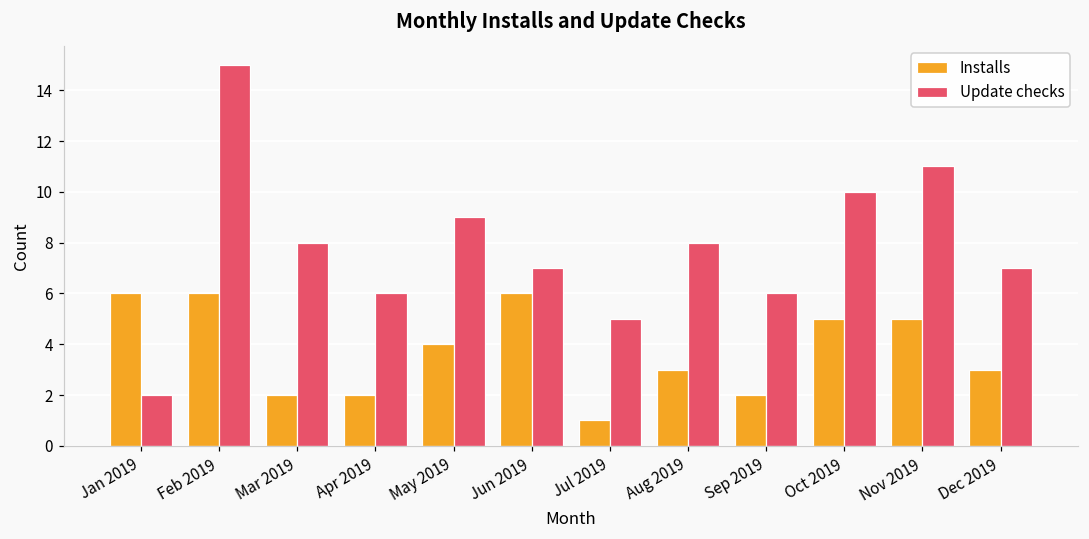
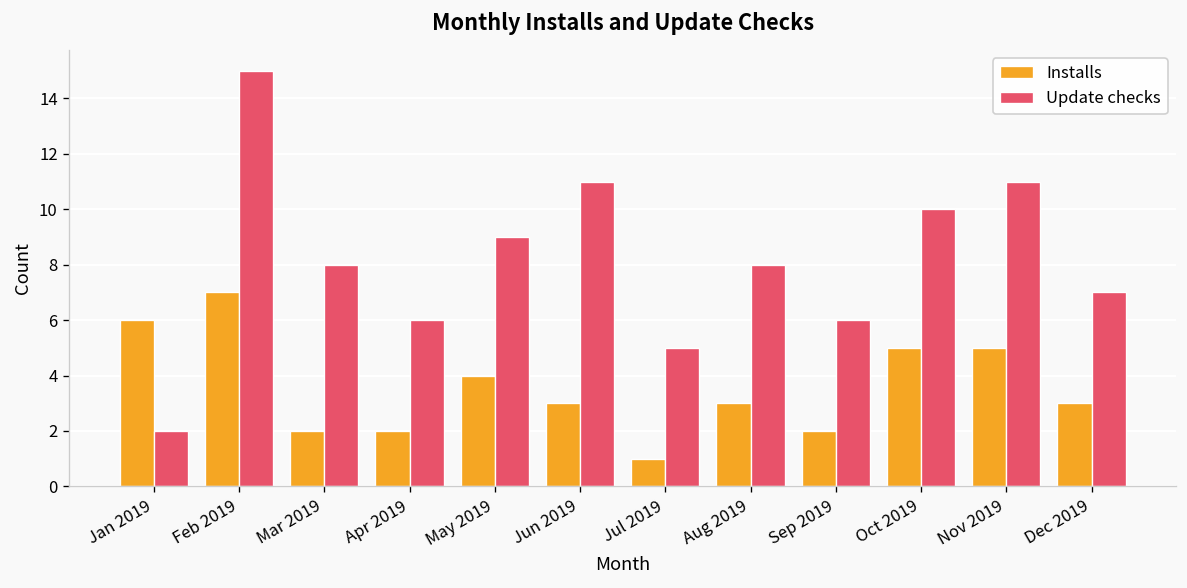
  {
    "Installs": {
      "Jan 2019": 6,
-     "Feb 2019": 6,
+     "Feb 2019": 7,
      "Mar 2019": 2,
      "Apr 2019": 2,
      "May 2019": 4,
-     "Jun 2019": 6,
+     "Jun 2019": 3,
      "Jul 2019": 1,
      "Aug 2019": 3,
      "Sep 2019": 2,
      "Oct 2019": 5,
      "Nov 2019": 5,
      "Dec 2019": 3
    },
    "Update checks": {
      "Jan 2019": 2,
      "Feb 2019": 15,
      "Mar 2019": 8,
      "Apr 2019": 6,
      "May 2019": 9,
-     "Jun 2019": 7,
+     "Jun 2019": 11,
      "Jul 2019": 5,
      "Aug 2019": 8,
      "Sep 2019": 6,
      "Oct 2019": 10,
      "Nov 2019": 11,
      "Dec 2019": 7
    }
  }
